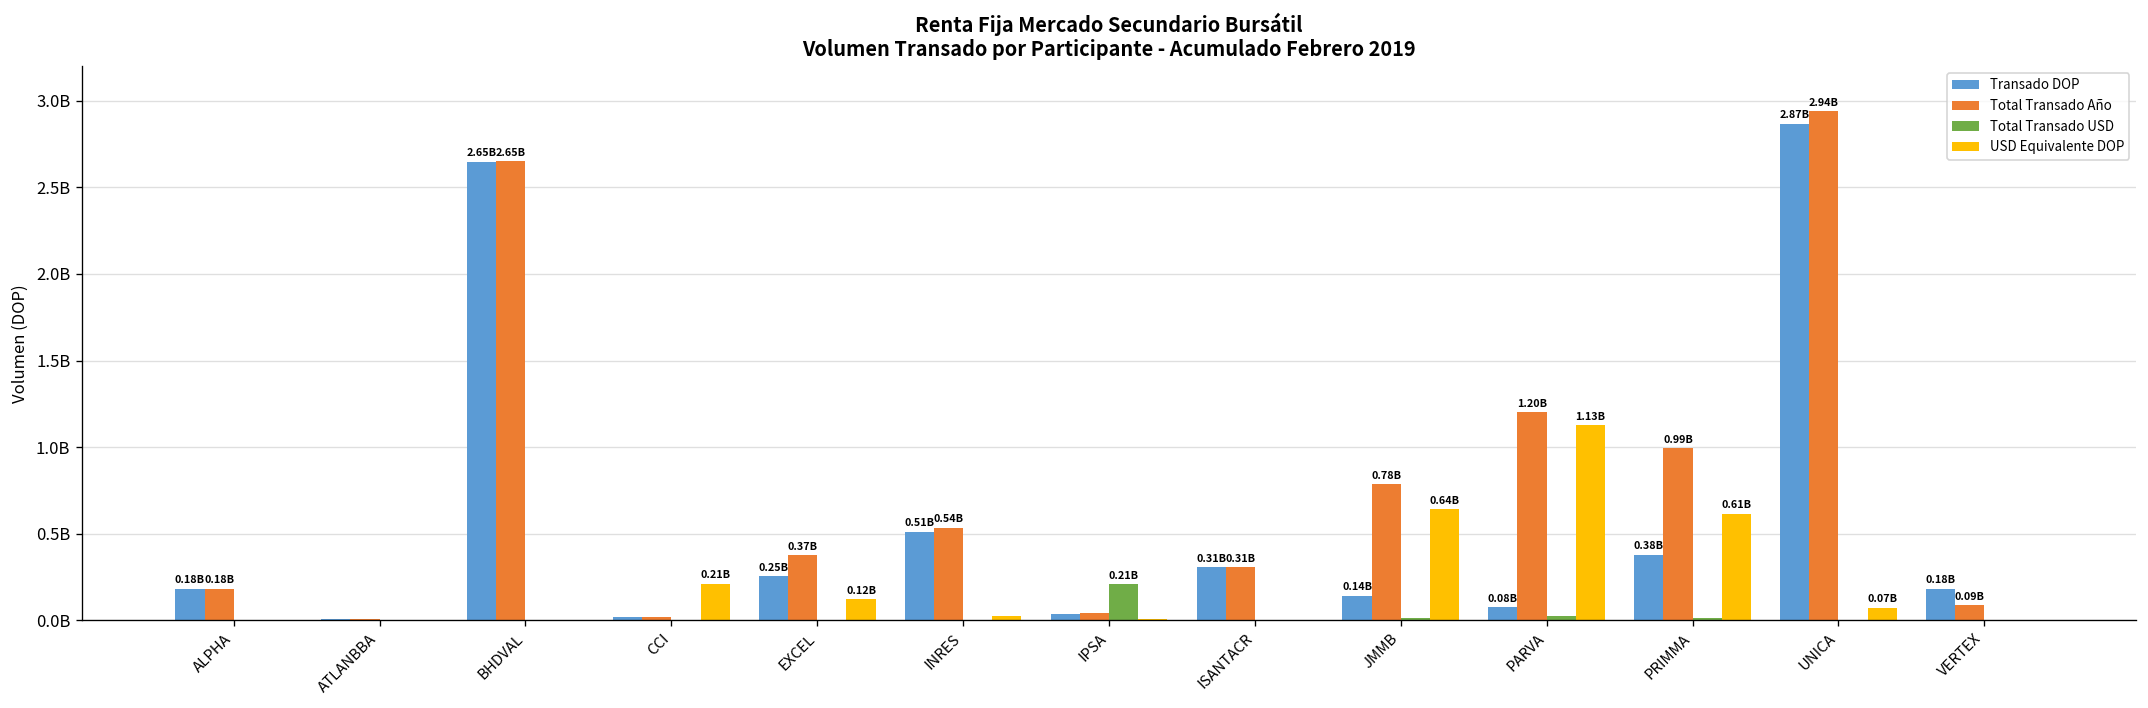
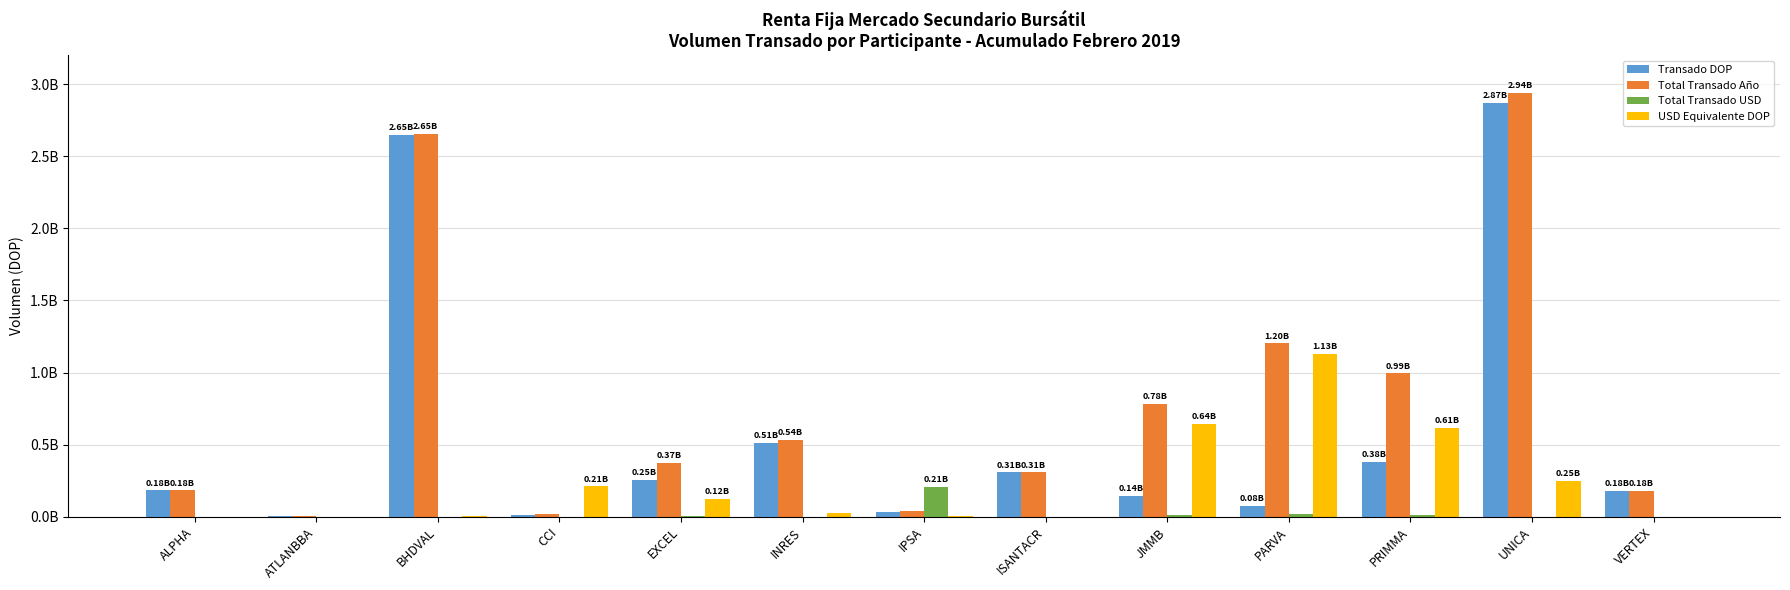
  {
    "Transado DOP": {
      "ALPHA": "0.18B",
      "BHDVAL": "2.65B",
      "EXCEL": "0.25B",
      "INRES": "0.51B",
      "ISANTACR": "0.31B",
      "JMMB": "0.14B",
      "PARVA": "0.08B",
      "PRIMMA": "0.38B",
      "UNICA": "2.87B",
      "VERTEX": "0.18B"
    },
    "Total Transado Año": {
      "ALPHA": "0.18B",
      "BHDVAL": "2.65B",
      "EXCEL": "0.37B",
      "INRES": "0.54B",
      "ISANTACR": "0.31B",
      "JMMB": "0.78B",
      "PARVA": "1.20B",
      "PRIMMA": "0.99B",
      "UNICA": "2.94B",
-     "VERTEX": "0.09B"
+     "VERTEX": "0.18B"
    },
    "Total Transado USD": {
      "IPSA": "0.21B"
    },
    "USD Equivalente DOP": {
      "CCI": "0.21B",
      "EXCEL": "0.12B",
      "JMMB": "0.64B",
      "PARVA": "1.13B",
      "PRIMMA": "0.61B",
-     "UNICA": "0.07B"
+     "UNICA": "0.25B"
    }
  }
